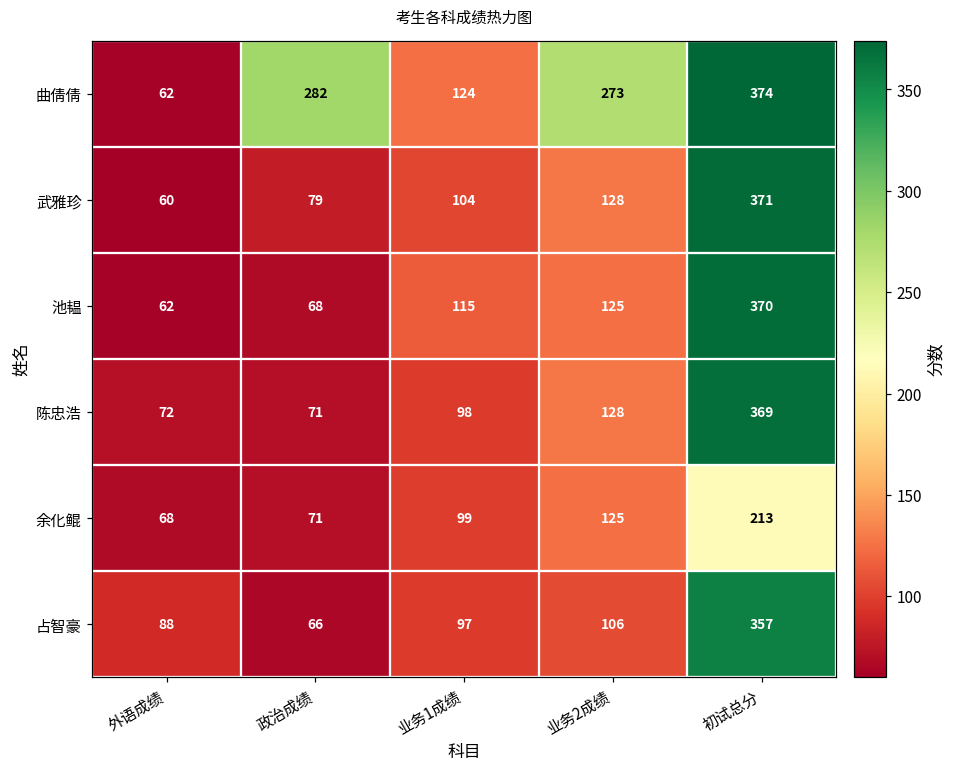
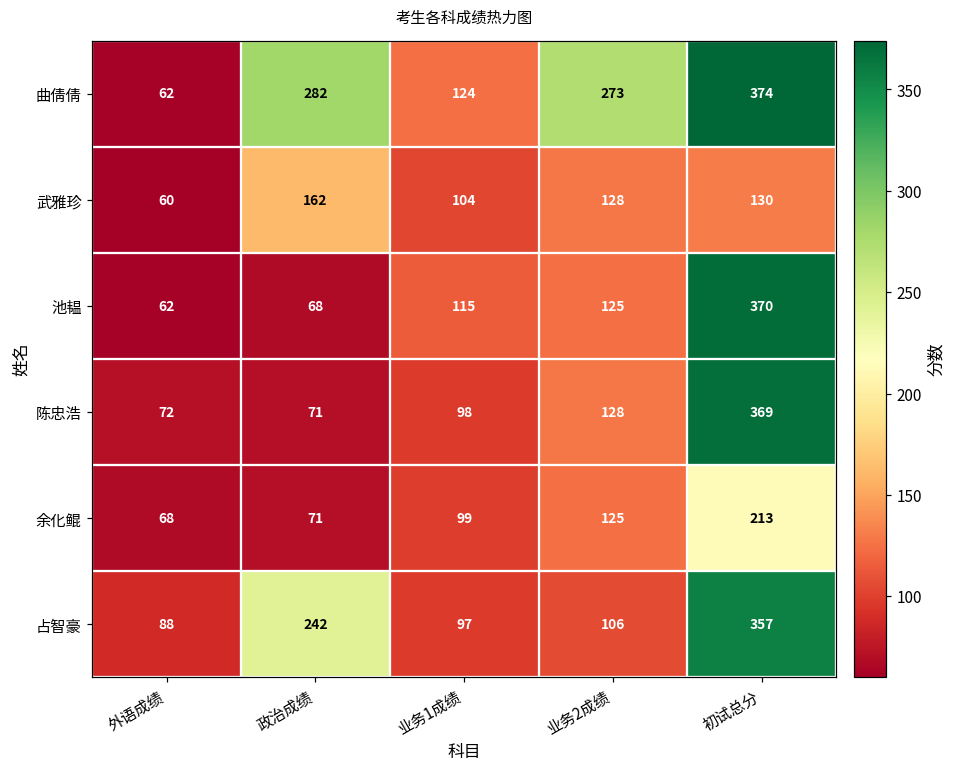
  {
    "曲倩倩": {
      "外语成绩": 62,
      "政治成绩": 282,
      "业务1成绩": 124,
      "业务2成绩": 273,
      "初试总分": 374
    },
    "武雅珍": {
      "外语成绩": 60,
-     "政治成绩": 79,
+     "政治成绩": 162,
      "业务1成绩": 104,
      "业务2成绩": 128,
-     "初试总分": 371
+     "初试总分": 130
    },
    "池韫": {
      "外语成绩": 62,
      "政治成绩": 68,
      "业务1成绩": 115,
      "业务2成绩": 125,
      "初试总分": 370
    },
    "陈忠浩": {
      "外语成绩": 72,
      "政治成绩": 71,
      "业务1成绩": 98,
      "业务2成绩": 128,
      "初试总分": 369
    },
    "余化鲲": {
      "外语成绩": 68,
      "政治成绩": 71,
      "业务1成绩": 99,
      "业务2成绩": 125,
      "初试总分": 213
    },
    "占智豪": {
      "外语成绩": 88,
-     "政治成绩": 66,
+     "政治成绩": 242,
      "业务1成绩": 97,
      "业务2成绩": 106,
      "初试总分": 357
    }
  }
